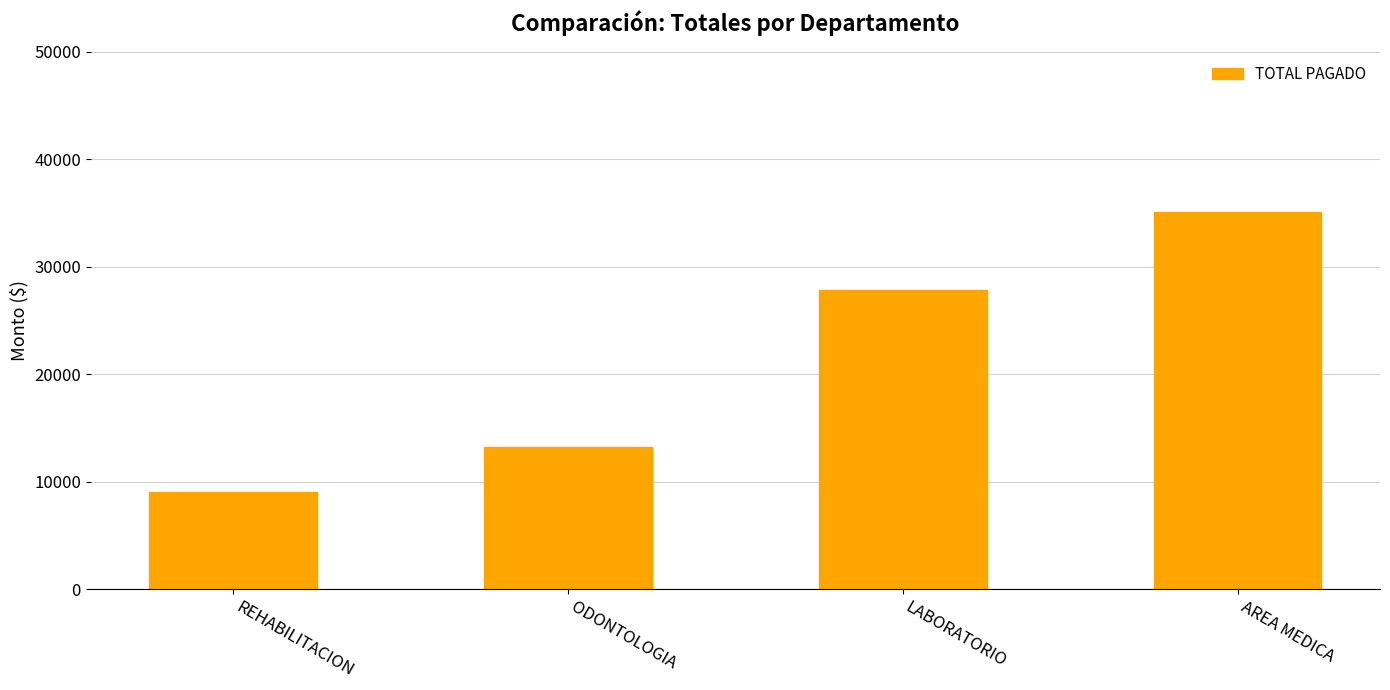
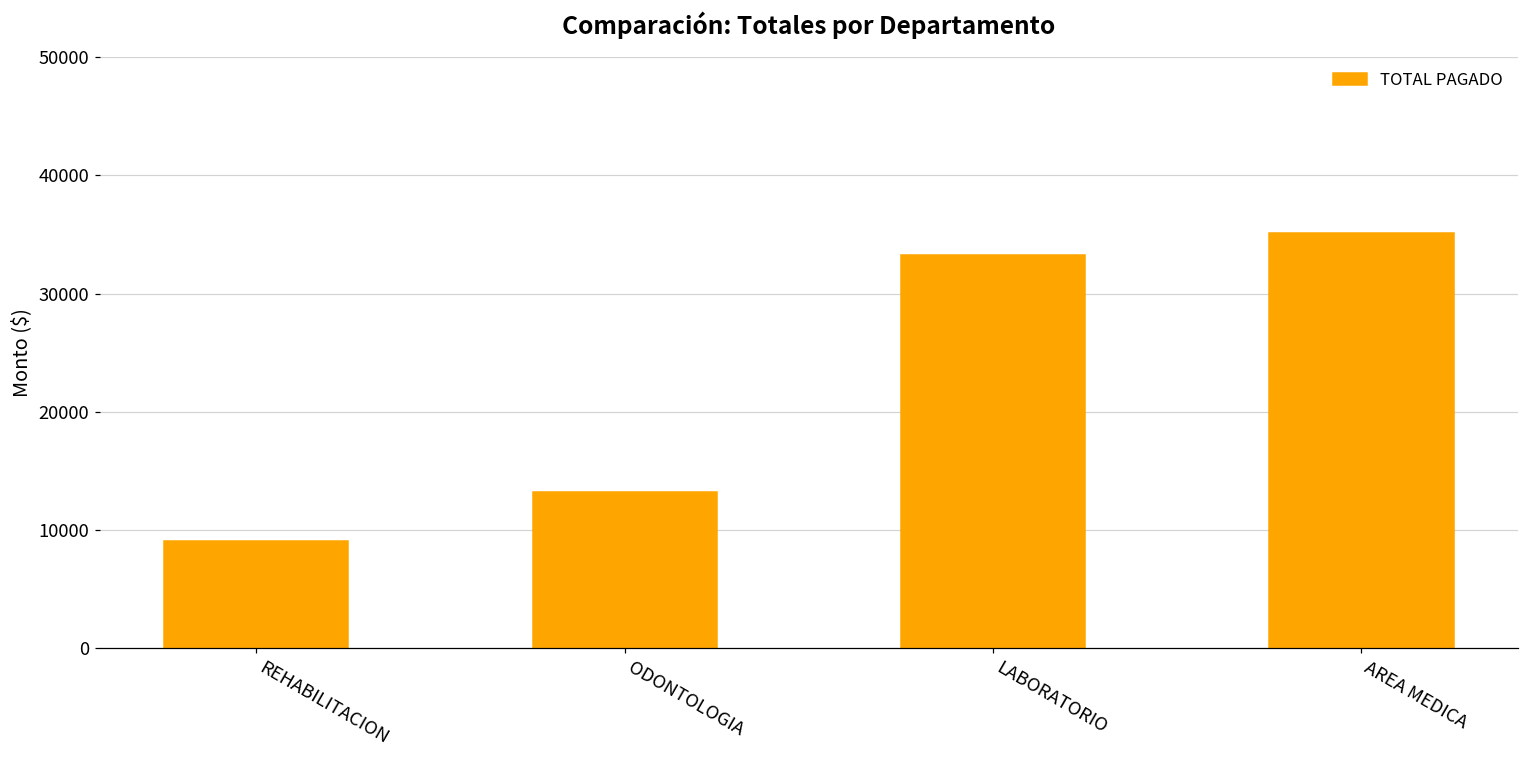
  {
    "REHABILITACION": 9100,
    "ODONTOLOGIA": 13300,
-   "LABORATORIO": 27900,
+   "LABORATORIO": 33300,
    "AREA MEDICA": 35100
  }
